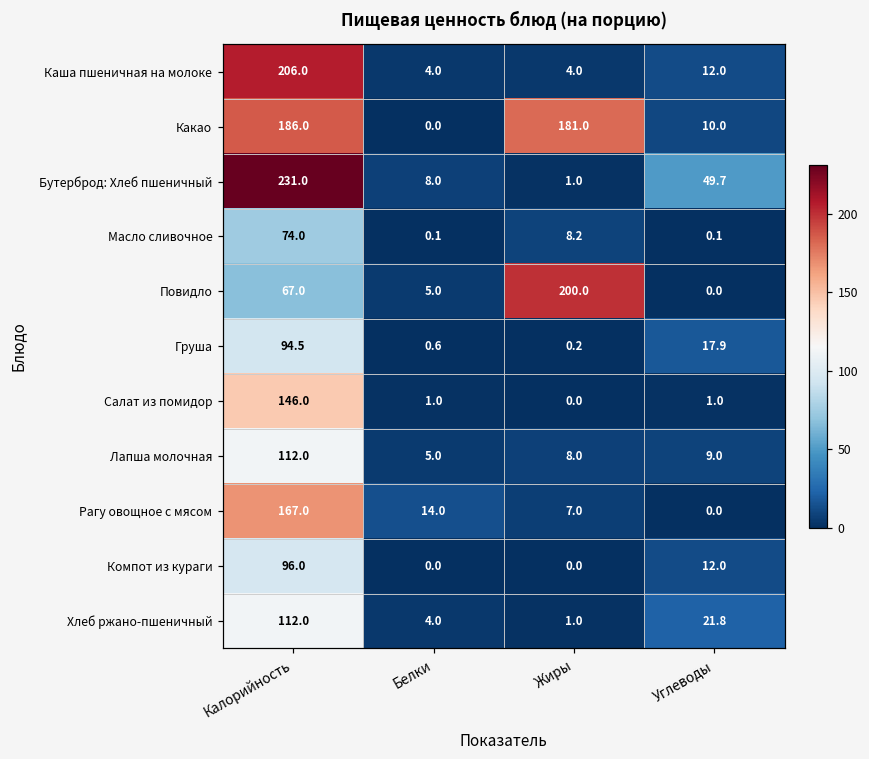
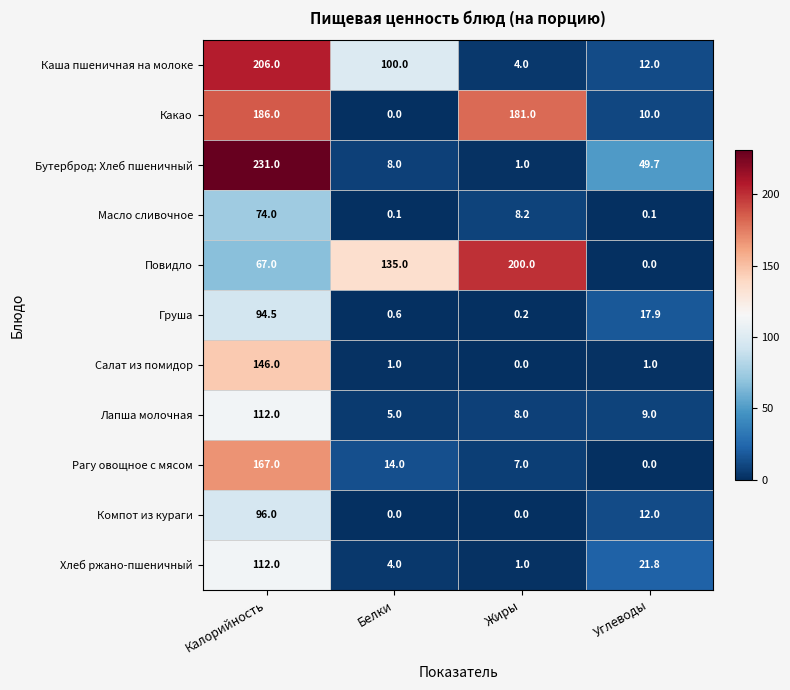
  {
    "Каша пшеничная на молоке": {
      "Калорийность": 206.0,
-     "Белки": 4.0,
+     "Белки": 100.0,
      "Жиры": 4.0,
      "Углеводы": 12.0
    },
    "Какао": {
      "Калорийность": 186.0,
      "Белки": 0.0,
      "Жиры": 181.0,
      "Углеводы": 10.0
    },
    "Бутерброд: Хлеб пшеничный": {
      "Калорийность": 231.0,
      "Белки": 8.0,
      "Жиры": 1.0,
      "Углеводы": 49.7
    },
    "Масло сливочное": {
      "Калорийность": 74.0,
      "Белки": 0.1,
      "Жиры": 8.2,
      "Углеводы": 0.1
    },
    "Повидло": {
      "Калорийность": 67.0,
-     "Белки": 5.0,
+     "Белки": 135.0,
      "Жиры": 200.0,
      "Углеводы": 0.0
    },
    "Груша": {
      "Калорийность": 94.5,
      "Белки": 0.6,
      "Жиры": 0.2,
      "Углеводы": 17.9
    },
    "Салат из помидор": {
      "Калорийность": 146.0,
      "Белки": 1.0,
      "Жиры": 0.0,
      "Углеводы": 1.0
    },
    "Лапша молочная": {
      "Калорийность": 112.0,
      "Белки": 5.0,
      "Жиры": 8.0,
      "Углеводы": 9.0
    },
    "Рагу овощное с мясом": {
      "Калорийность": 167.0,
      "Белки": 14.0,
      "Жиры": 7.0,
      "Углеводы": 0.0
    },
    "Компот из кураги": {
      "Калорийность": 96.0,
      "Белки": 0.0,
      "Жиры": 0.0,
      "Углеводы": 12.0
    },
    "Хлеб ржано-пшеничный": {
      "Калорийность": 112.0,
      "Белки": 4.0,
      "Жиры": 1.0,
      "Углеводы": 21.8
    }
  }
